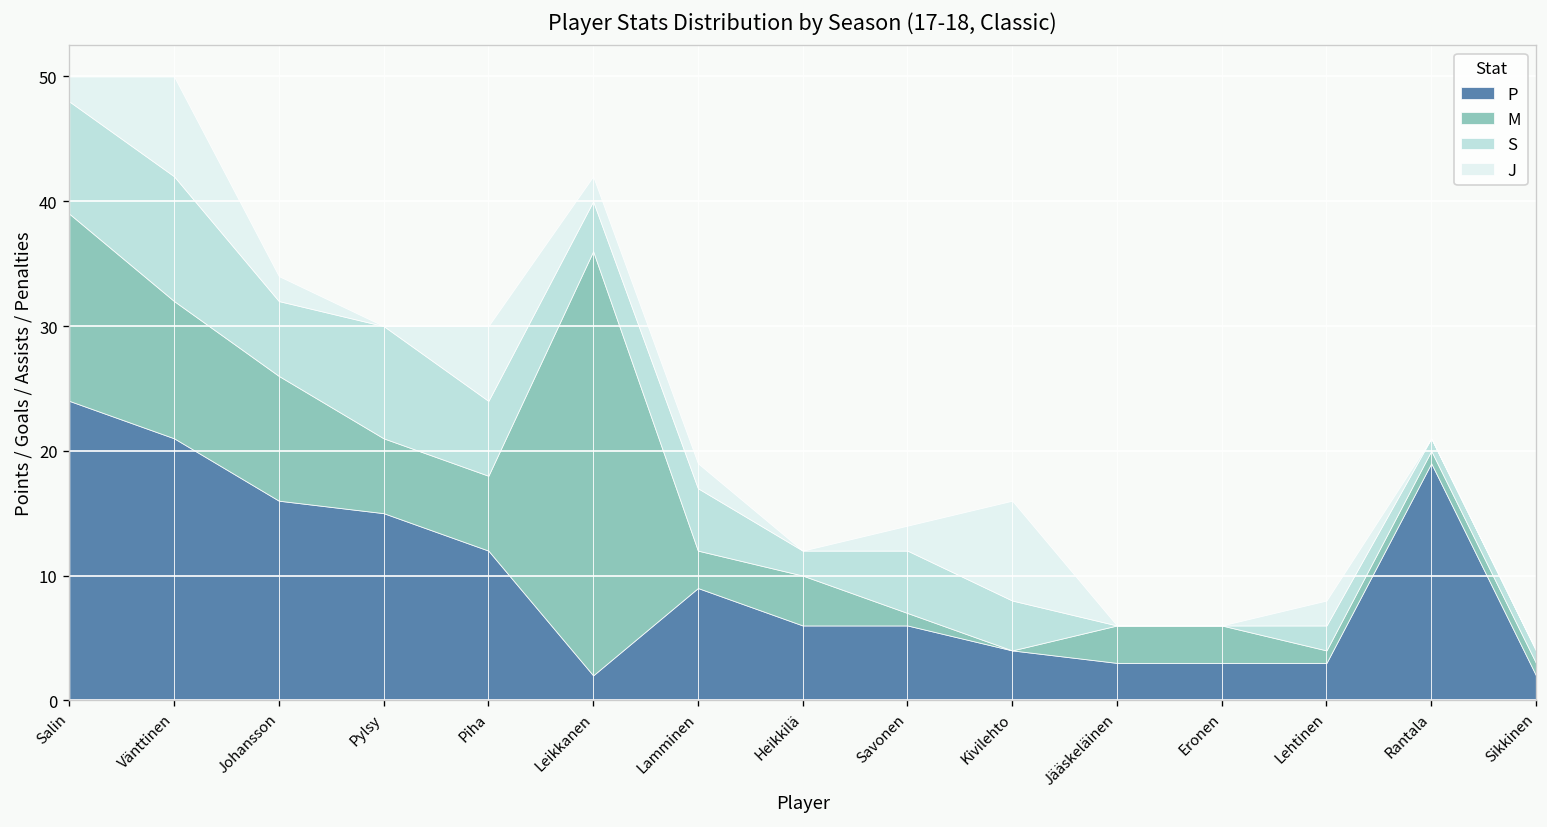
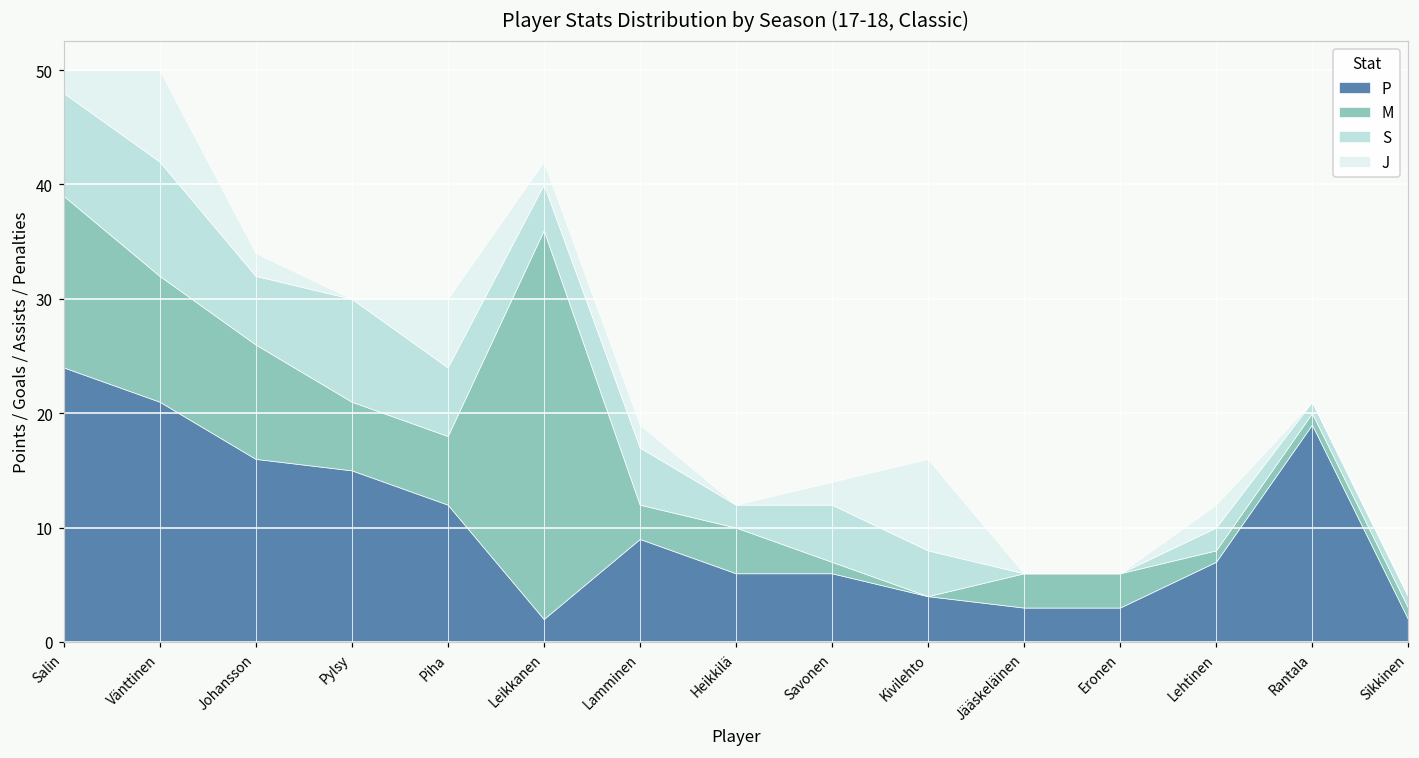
  {
    "P": {
      "Salin": 24,
      "Vänttinen": 21,
      "Johansson": 16,
      "Pylsy": 15,
      "Piha": 12,
      "Leikkanen": 2,
      "Lamminen": 9,
      "Heikkilä": 6,
      "Savonen": 6,
      "Jääskeläinen": 3,
      "Eronen": 3,
-     "Lehtinen": 3,
+     "Lehtinen": 7,
      "Rantala": 19,
      "Sikkinen": 2
    },
    "M": {
      "Salin": 15,
      "Vänttinen": 11,
      "Johansson": 10,
      "Pylsy": 6,
      "Piha": 6,
      "Leikkanen": 34,
      "Lamminen": 3,
      "Heikkilä": 4,
      "Savonen": 1,
      "Lehtinen": 1,
      "Rantala": 1,
      "Sikkinen": 1
    }
  }
